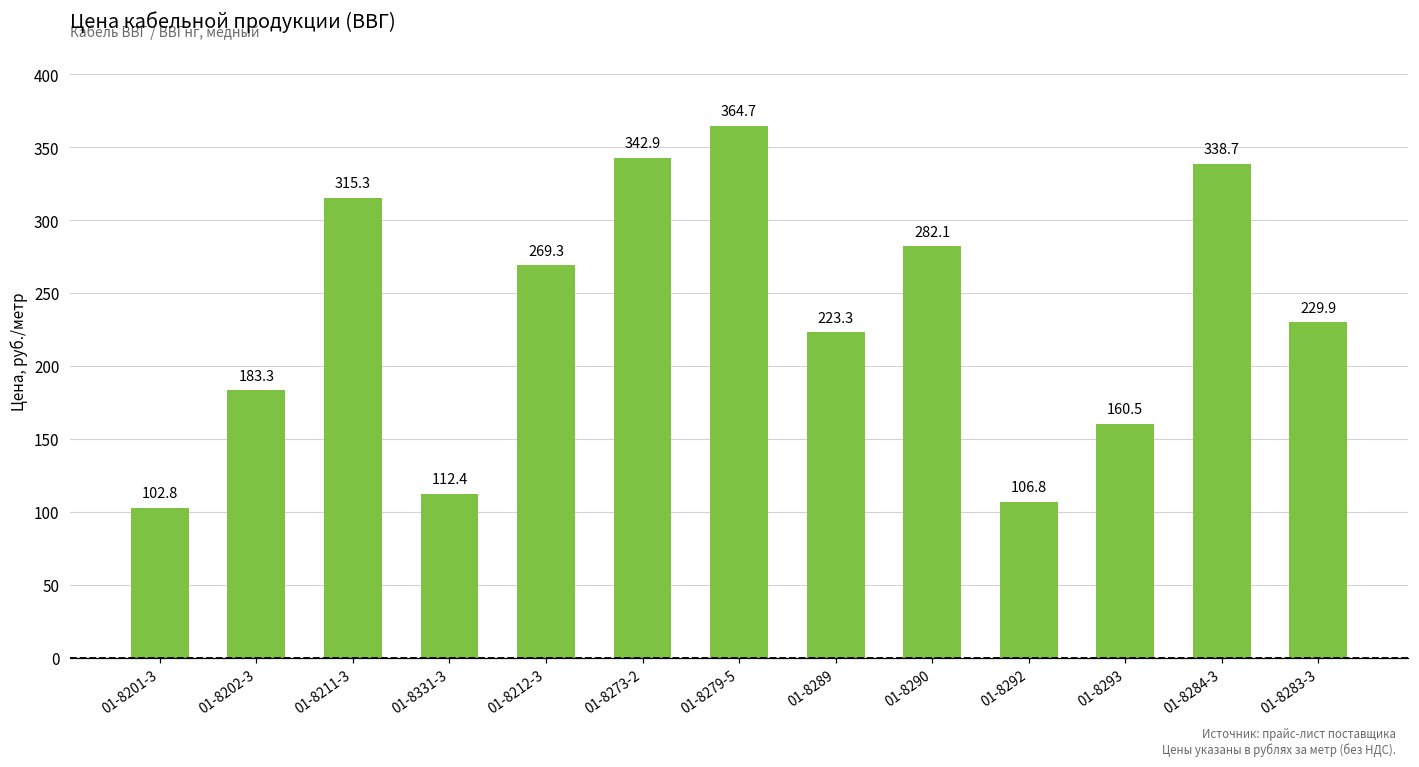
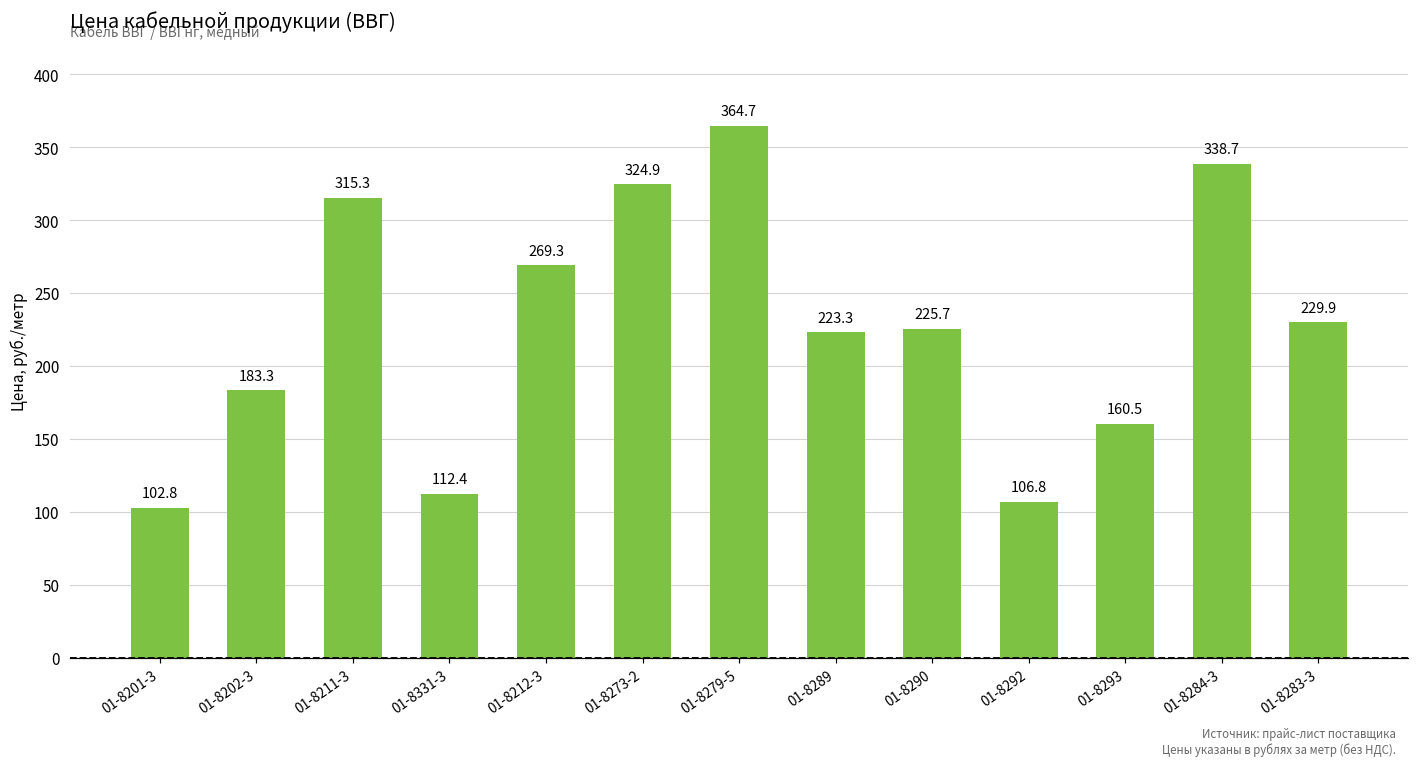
  {
    "01-8201-3": 102.8,
    "01-8202-3": 183.3,
    "01-8211-3": 315.3,
    "01-8331-3": 112.4,
    "01-8212-3": 269.3,
-   "01-8273-2": 342.9,
+   "01-8273-2": 324.9,
    "01-8279-5": 364.7,
    "01-8289": 223.3,
-   "01-8290": 282.1,
+   "01-8290": 225.7,
    "01-8292": 106.8,
    "01-8293": 160.5,
    "01-8284-3": 338.7,
    "01-8283-3": 229.9
  }
